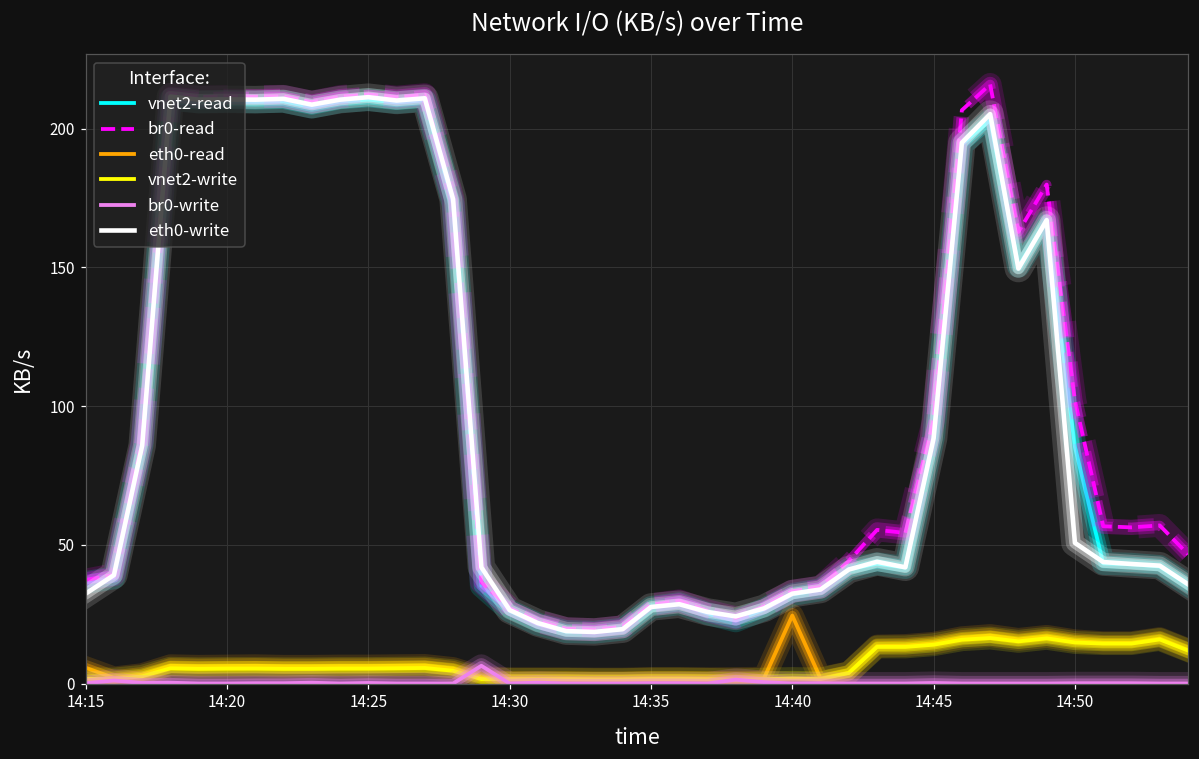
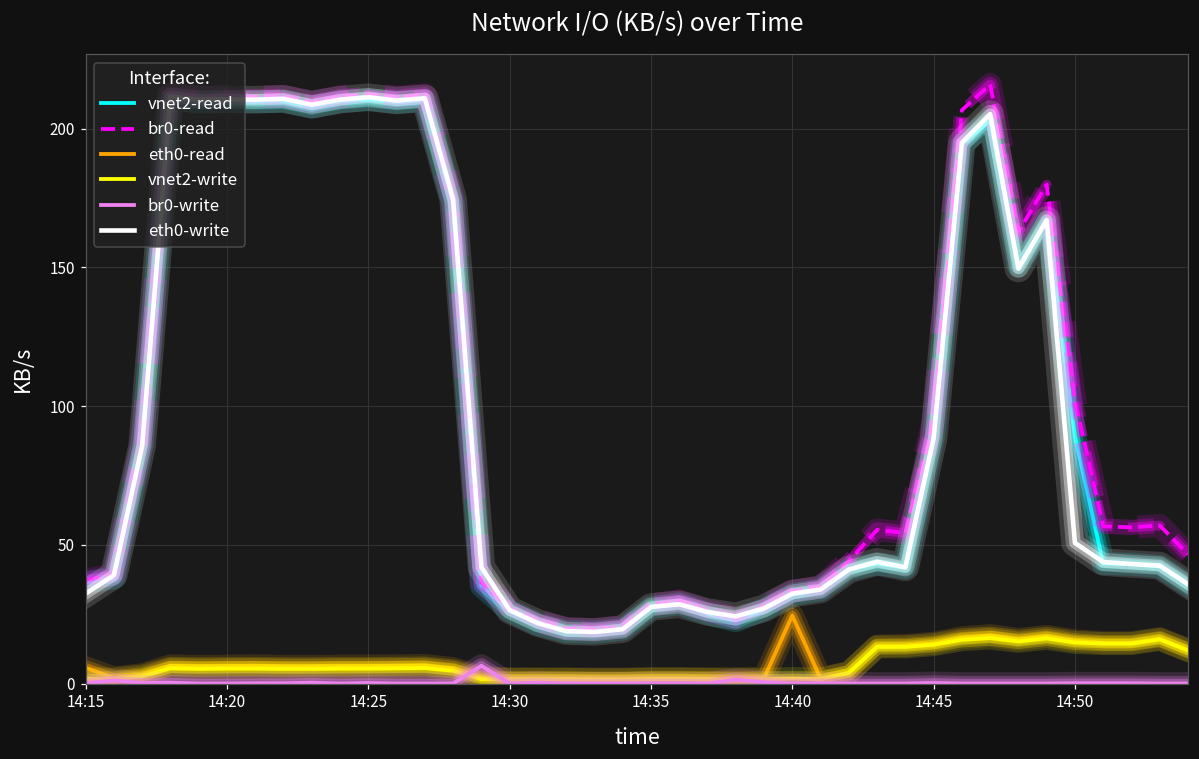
  {
    "vnet2-read": {
-     "14:50": 85
+     "14:50": 89
    },
    "br0-read": {
      "14:45": 95,
      "14:50": 102
    },
    "eth0-read": {
      "14:15": 6,
      "14:40": 25
    },
    "vnet2-write": {
      "14:15": 2,
      "14:40": 2
    },
    "br0-write": {
      "14:15": 0,
      "14:20": 0,
      "14:25": 0,
      "14:30": 0,
      "14:35": 0,
      "14:40": 0,
      "14:45": 0,
      "14:50": 0
    },
    "eth0-write": {
      "14:15": 32,
      "14:50": 51
    }
  }
